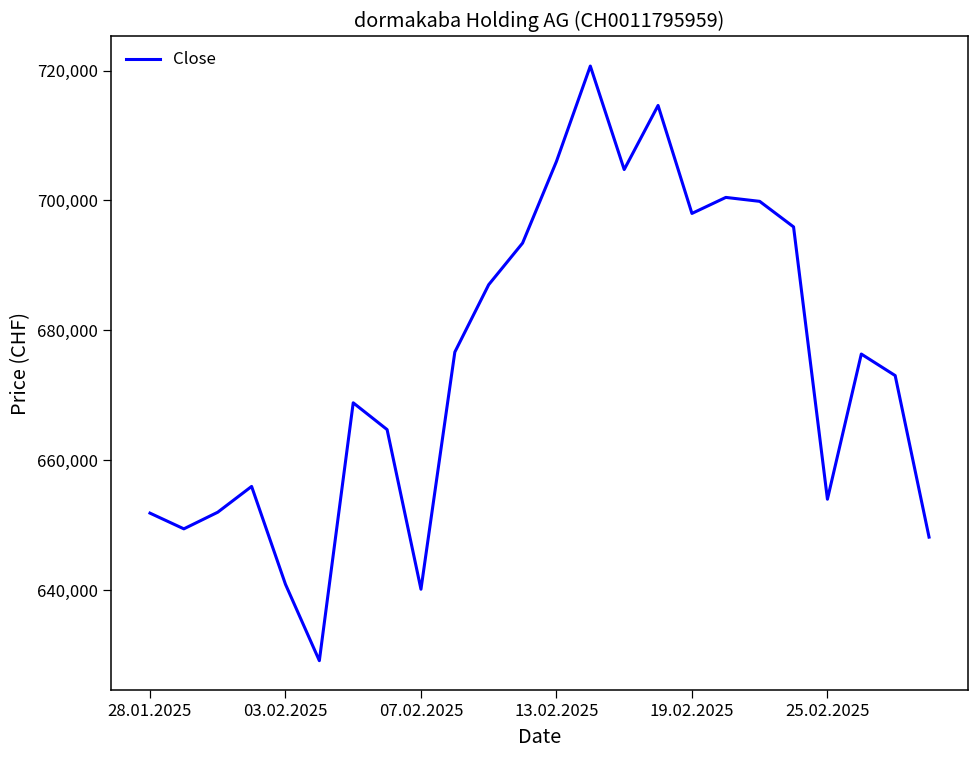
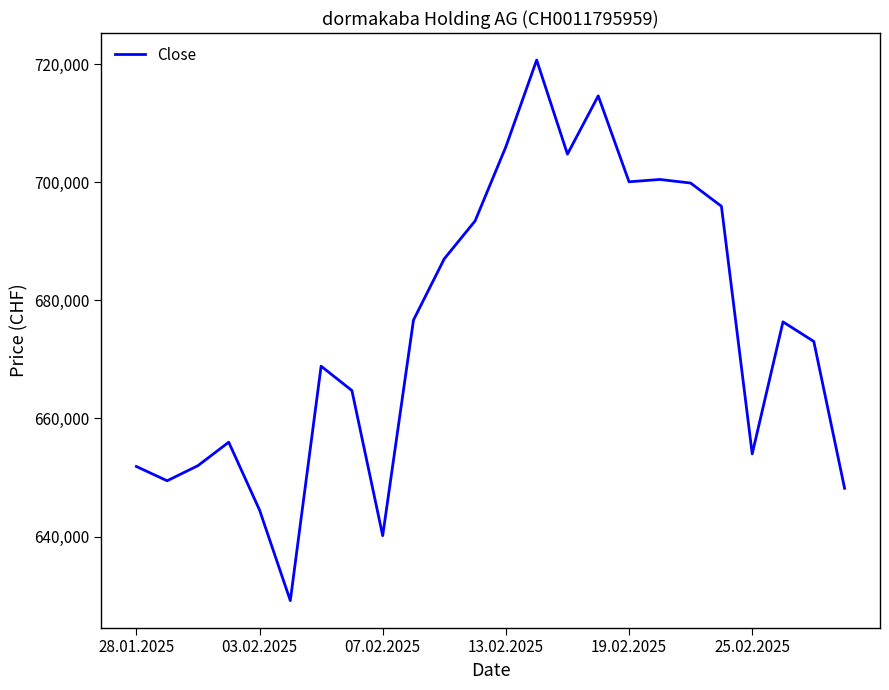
  {
    "28.01.2025": "652,000",
-   "03.02.2025": "641,000",
+   "03.02.2025": "644,000",
    "07.02.2025": "640,000",
    "13.02.2025": "706,000",
-   "19.02.2025": "698,000",
+   "19.02.2025": "700,000",
    "25.02.2025": "654,000"
  }
